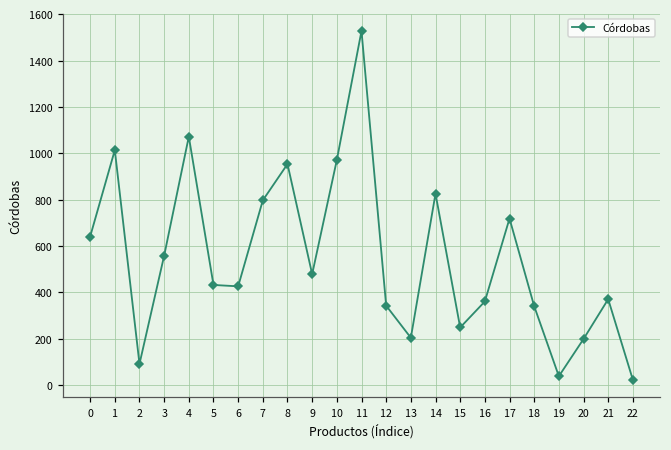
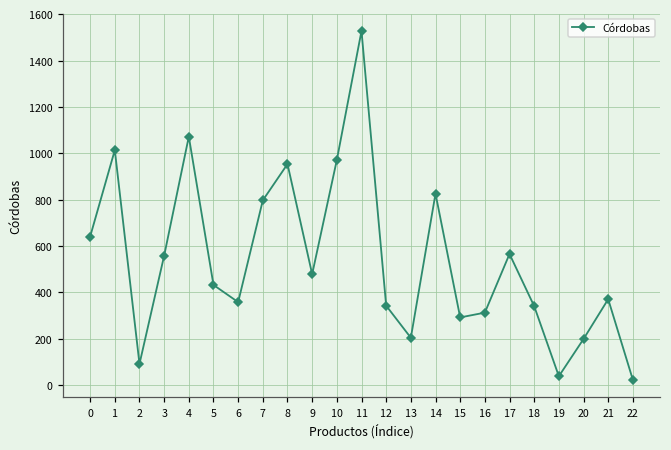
  {
    "0": 640,
    "1": 1010,
    "2": 90,
    "3": 560,
    "4": 1070,
    "5": 430,
-   "6": 430,
+   "6": 360,
    "7": 800,
    "8": 950,
    "9": 480,
    "10": 970,
    "11": 1530,
    "12": 340,
    "13": 200,
    "14": 830,
-   "15": 250,
-   "16": 360,
-   "17": 720,
+   "15": 290,
+   "16": 310,
+   "17": 570,
    "18": 340,
    "19": 40,
    "20": 200,
    "21": 370,
    "22": 20
  }
